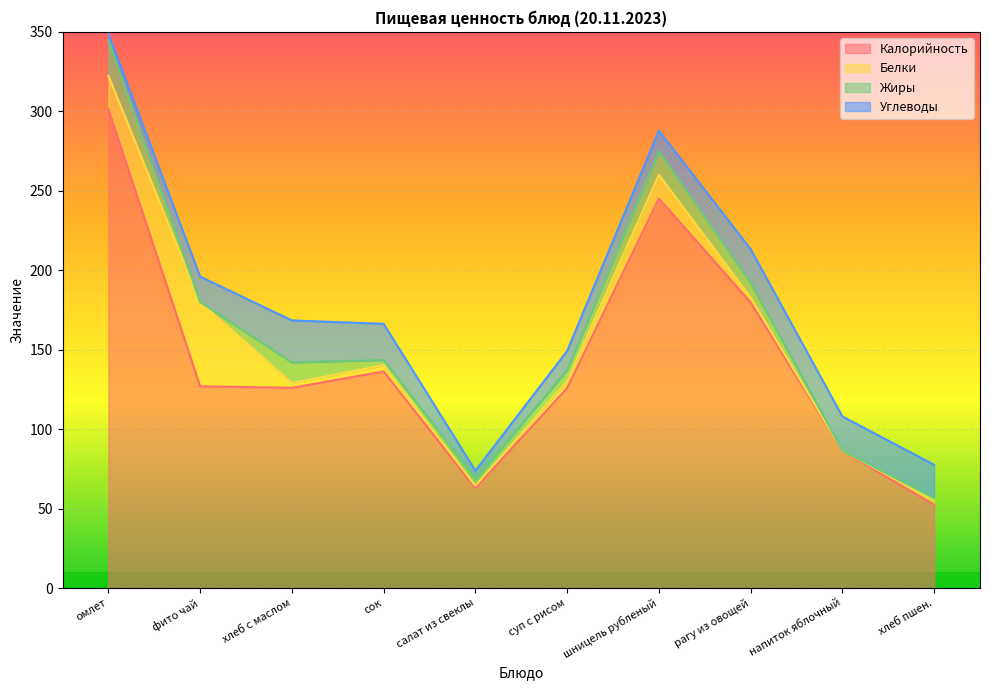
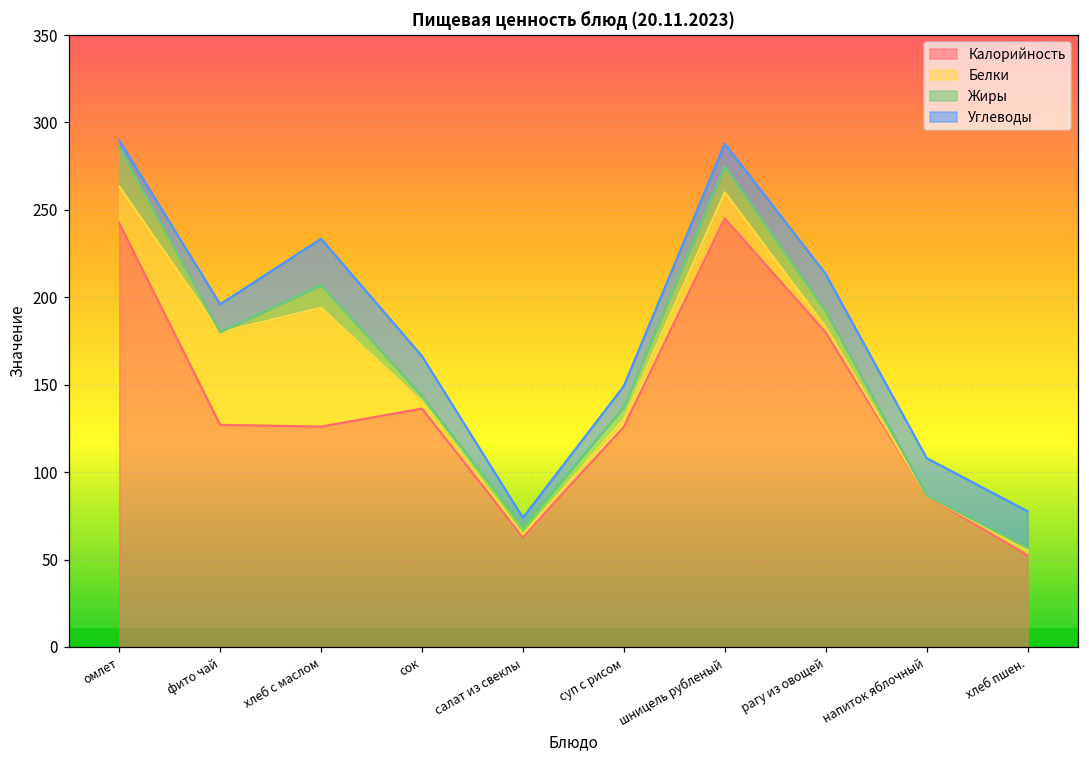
  {
    "Калорийность": {
-     "омлет": 301,
+     "омлет": 242,
      "фито чай": 127,
      "хлеб с маслом": 126,
      "сок": 136,
      "суп с рисом": 126,
      "шницель рубленый": 245,
      "рагу из овощей": 180,
      "хлеб пшен.": 52
    },
    "Белки": {
      "омлет": 21,
-     "хлеб с маслом": 3,
+     "хлеб с маслом": 68,
      "сок": 4,
      "суп с рисом": 4,
      "шницель рубленый": 15,
      "рагу из овощей": 3
    },
    "Жиры": {
      "омлет": 23,
      "хлеб с маслом": 13,
      "сок": 3,
      "салат из свеклы": 4,
      "суп с рисом": 7,
      "шницель рубленый": 15,
      "рагу из овощей": 9
    },
    "Углеводы": {
      "омлет": 4,
      "фито чай": 16,
      "хлеб с маслом": 26,
      "сок": 23,
      "салат из свеклы": 5,
      "суп с рисом": 12,
      "шницель рубленый": 13,
      "рагу из овощей": 21,
      "напиток яблочный": 21,
      "хлеб пшен.": 21
    }
  }
